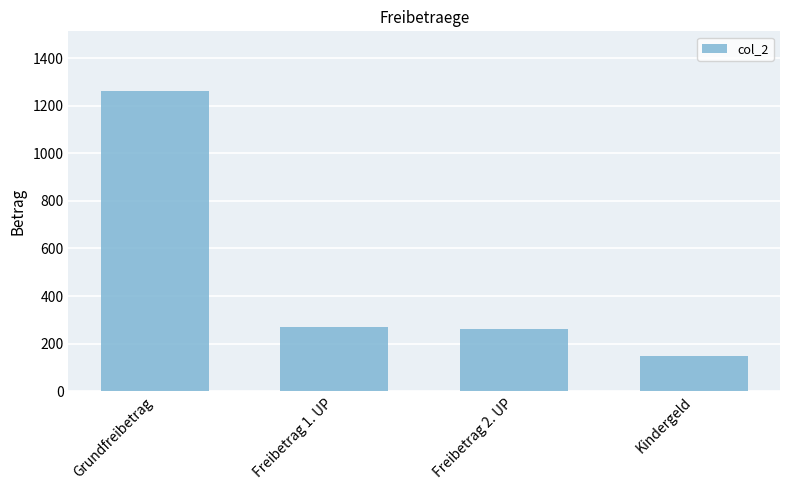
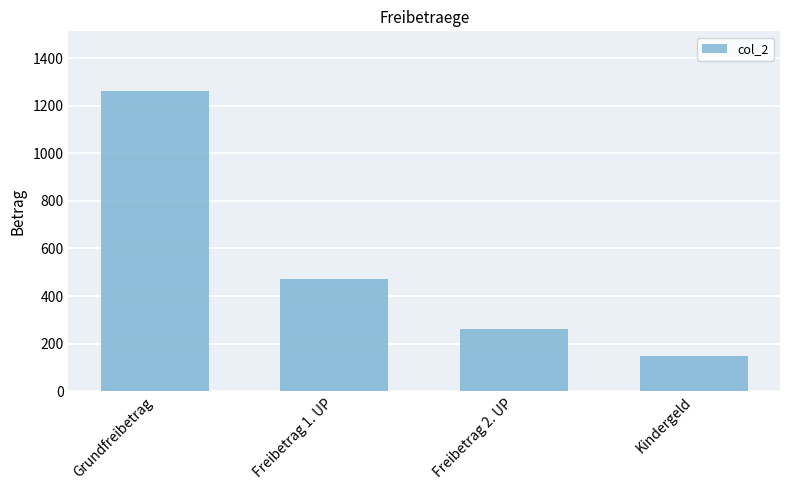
  {
    "Grundfreibetrag": 1260,
-   "Freibetrag 1. UP": 270,
+   "Freibetrag 1. UP": 470,
    "Freibetrag 2. UP": 260,
    "Kindergeld": 150
  }
